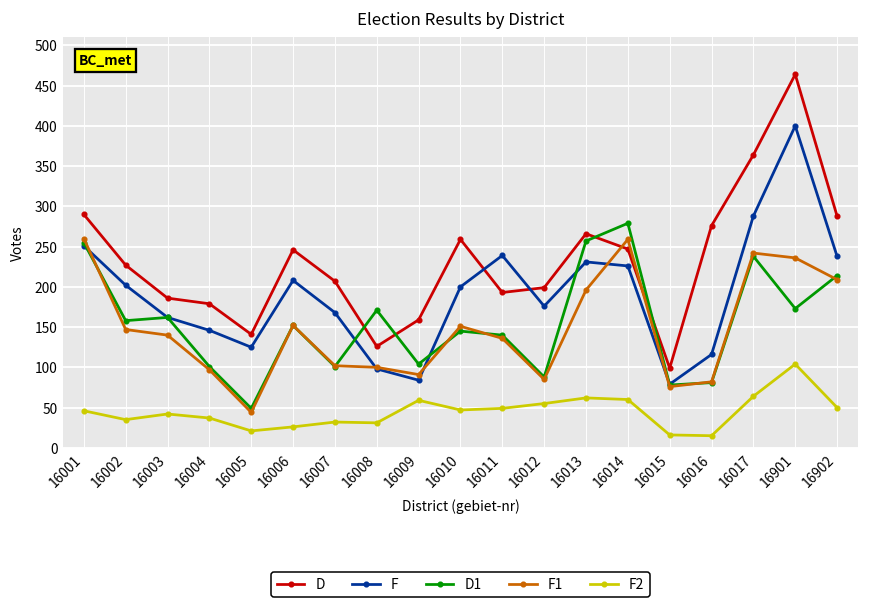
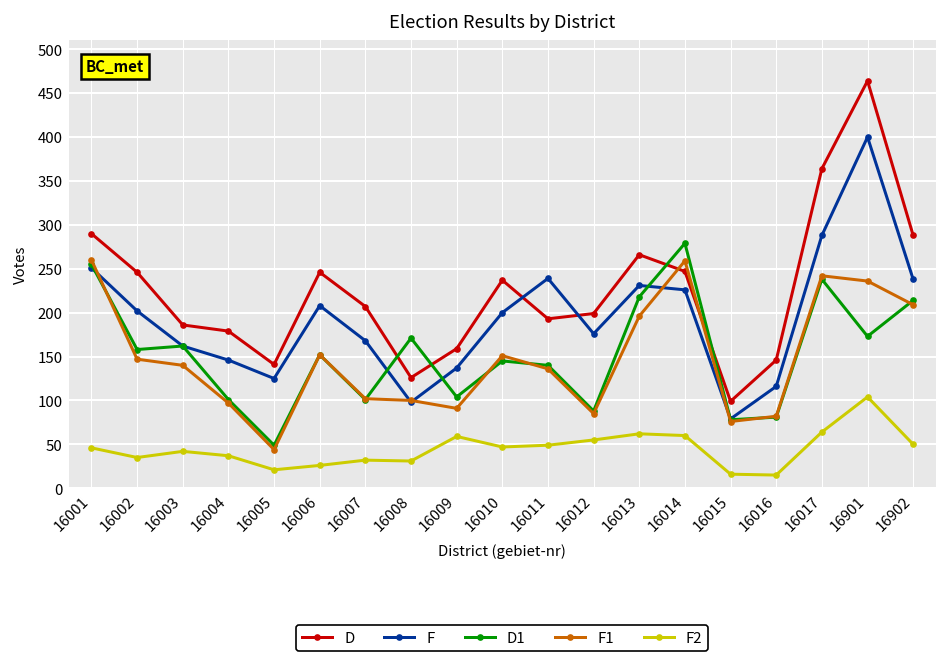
  {
    "D": {
      "16001": 290,
-     "16002": 230,
+     "16002": 250,
      "16003": 190,
      "16004": 180,
      "16005": 140,
      "16006": 250,
      "16007": 210,
      "16008": 130,
      "16009": 160,
-     "16010": 260,
+     "16010": 240,
      "16011": 190,
      "16012": 200,
      "16013": 270,
      "16014": 250,
      "16015": 100,
-     "16016": 280,
+     "16016": 150,
      "16017": 360,
      "16901": 460,
      "16902": 290
    },
    "F": {
      "16001": 250,
      "16002": 200,
      "16004": 150,
      "16005": 130,
      "16006": 210,
      "16007": 170,
-     "16009": 80,
+     "16009": 140,
      "16010": 200,
      "16011": 240,
      "16012": 180,
      "16013": 230,
      "16014": 230,
      "16016": 120,
      "16017": 290,
      "16901": 400,
      "16902": 240
    },
    "D1": {
      "16001": 260,
      "16002": 160,
      "16004": 100,
      "16005": 50,
      "16008": 170,
      "16009": 100,
      "16010": 150,
      "16011": 140,
-     "16013": 260,
+     "16013": 220,
      "16014": 280,
      "16017": 240,
      "16901": 170,
      "16902": 210
    },
    "F1": {
      "16001": 260,
      "16002": 150,
      "16003": 140,
      "16004": 100,
      "16005": 40,
      "16009": 90,
      "16010": 150,
      "16011": 140,
      "16013": 200,
      "16014": 260,
      "16017": 240,
      "16901": 240,
      "16902": 210
    },
    "F2": {
      "16001": 50,
      "16002": 40,
      "16003": 40,
      "16004": 40,
      "16005": 20,
      "16006": 30,
      "16007": 30,
      "16008": 30,
      "16009": 60,
      "16010": 50,
      "16011": 50,
      "16012": 60,
      "16013": 60,
      "16014": 60,
      "16015": 20,
      "16016": 20,
      "16017": 60,
      "16901": 100,
      "16902": 50
    }
  }
